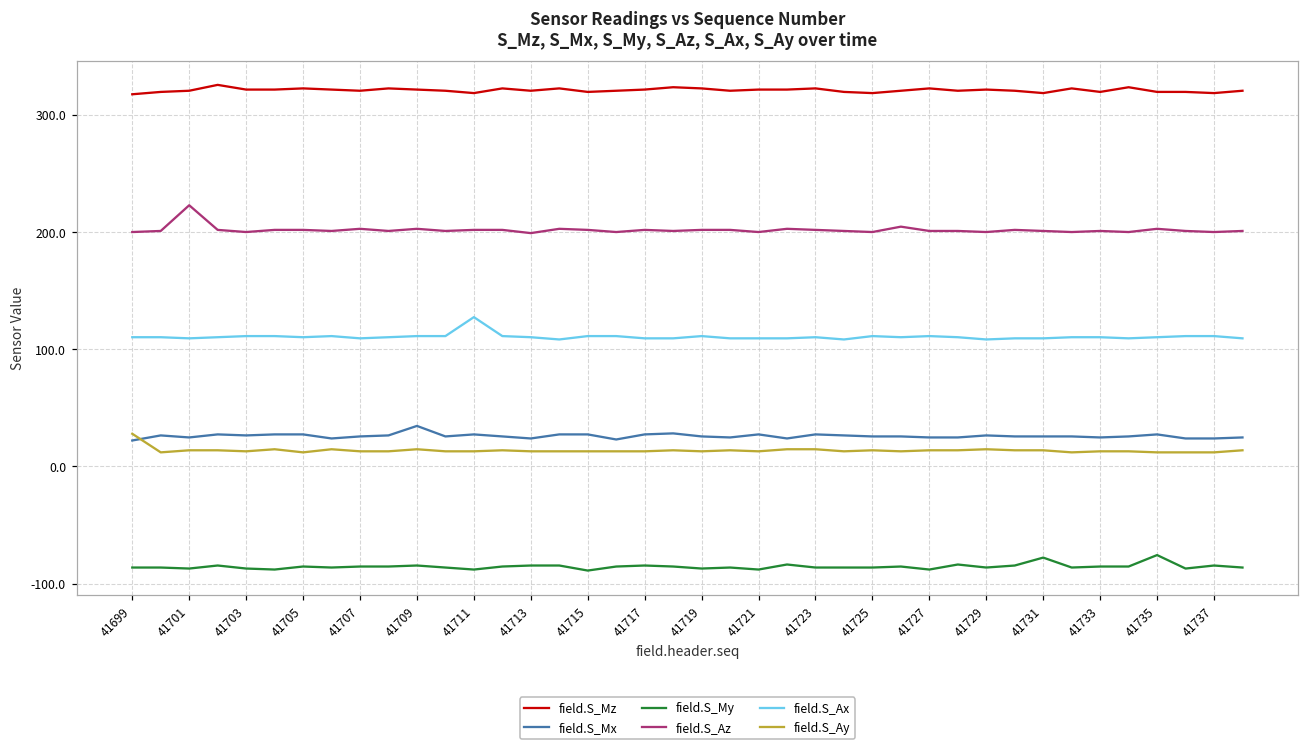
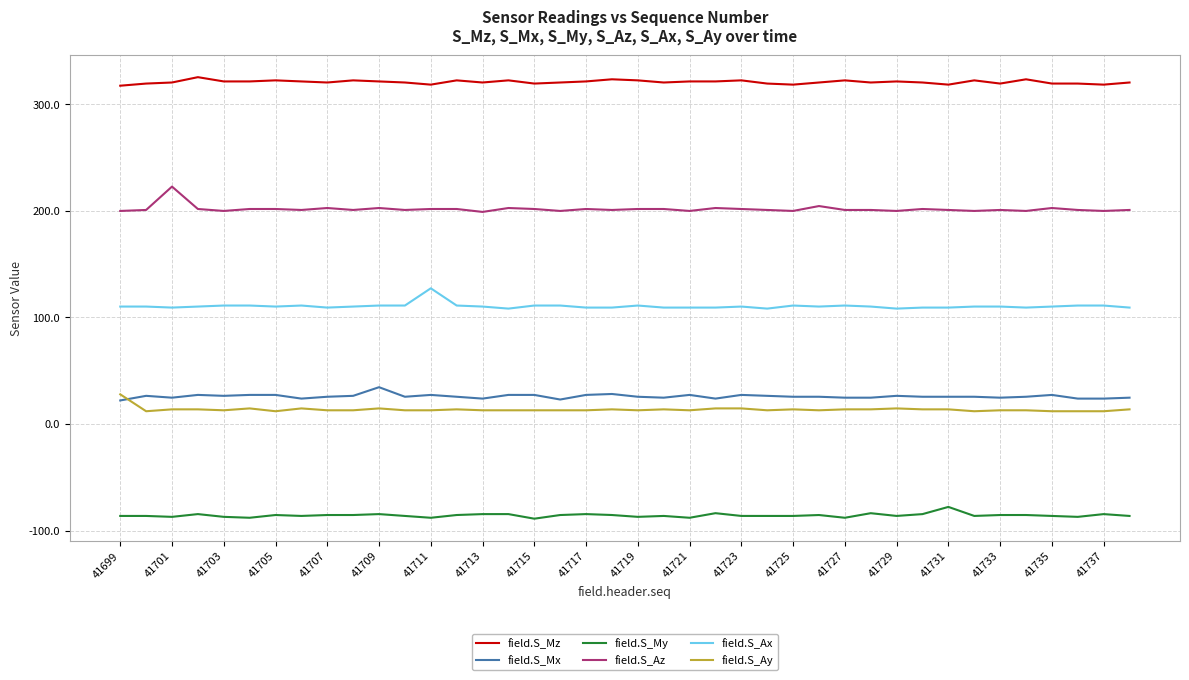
  {
    "field.S_Mz": {
      "41699": 318,
      "41701": 321,
      "41703": 322,
      "41705": 323,
      "41707": 321,
      "41709": 322,
      "41711": 319,
      "41713": 321,
      "41715": 320,
      "41717": 322,
      "41719": 323,
      "41721": 322,
      "41723": 323,
      "41725": 319,
      "41727": 323,
      "41729": 322,
      "41731": 319,
      "41733": 320,
      "41735": 320,
      "41737": 319
    },
    "field.S_Mx": {
      "41699": 22,
      "41701": 25,
      "41703": 26,
      "41705": 27,
      "41707": 26,
      "41709": 35,
      "41711": 27,
      "41713": 24,
      "41715": 27,
      "41717": 27,
      "41719": 26,
      "41721": 27,
      "41723": 27,
      "41725": 26,
      "41727": 25,
      "41729": 26,
      "41731": 26,
      "41733": 25,
      "41735": 27,
      "41737": 24
    },
    "field.S_My": {
      "41699": -86,
      "41701": -87,
      "41703": -87,
      "41705": -85,
      "41707": -85,
      "41709": -85,
      "41711": -88,
      "41713": -85,
      "41715": -89,
      "41717": -85,
      "41719": -87,
      "41721": -88,
      "41723": -86,
      "41725": -86,
      "41727": -88,
      "41729": -86,
      "41731": -78,
      "41733": -85,
-     "41735": -76,
+     "41735": -86,
      "41737": -85
    },
    "field.S_Az": {
      "41699": 200,
      "41701": 223,
      "41703": 200,
      "41705": 202,
      "41707": 203,
      "41709": 203,
      "41711": 202,
      "41713": 199,
      "41715": 202,
      "41717": 202,
      "41719": 202,
      "41721": 200,
      "41723": 202,
      "41725": 200,
      "41727": 201,
      "41729": 200,
      "41731": 201,
      "41733": 201,
      "41735": 203,
      "41737": 200
    },
    "field.S_Ax": {
      "41699": 110,
      "41701": 109,
      "41703": 111,
      "41705": 110,
      "41707": 109,
      "41709": 111,
      "41711": 127,
      "41713": 110,
      "41715": 111,
      "41717": 109,
      "41719": 111,
      "41721": 109,
      "41723": 110,
      "41725": 111,
      "41727": 111,
      "41729": 108,
      "41731": 109,
      "41733": 110,
      "41735": 110,
      "41737": 111
    },
    "field.S_Ay": {
      "41699": 28,
      "41701": 14,
      "41703": 13,
      "41705": 12,
      "41707": 13,
      "41709": 15,
      "41711": 13,
      "41713": 13,
      "41715": 13,
      "41717": 13,
      "41719": 13,
      "41721": 13,
      "41723": 15,
      "41725": 14,
      "41727": 14,
      "41729": 15,
      "41731": 14,
      "41733": 13,
      "41735": 12,
      "41737": 12
    }
  }
